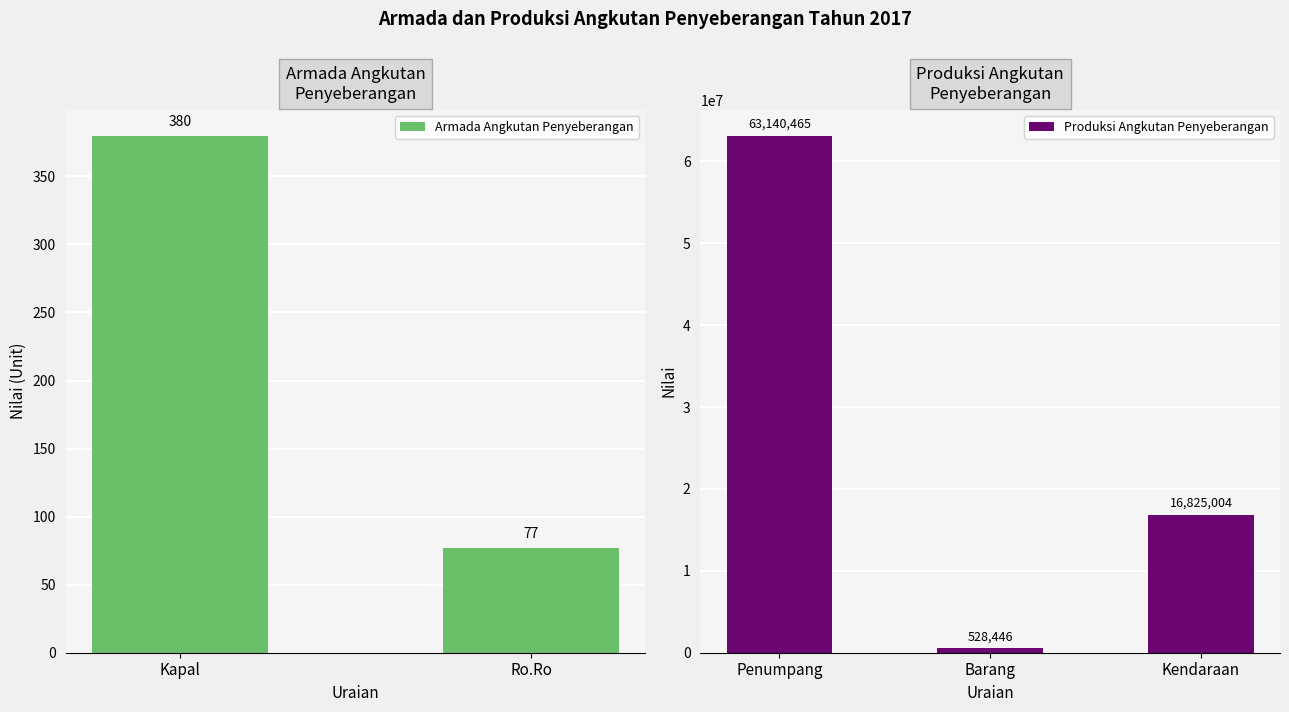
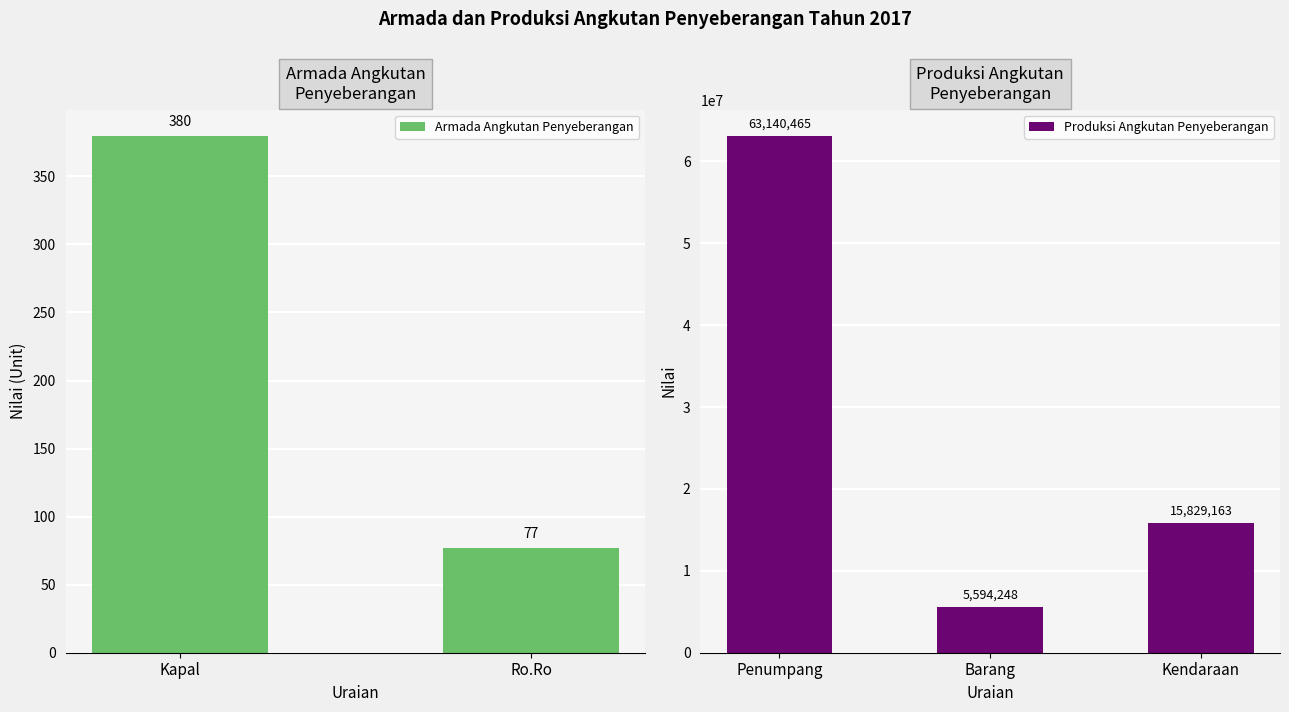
  {
    "Armada Angkutan Penyeberangan": {
      "Kapal": "380",
      "Ro.Ro": "77"
    },
    "Produksi Angkutan Penyeberangan": {
      "Penumpang": "63,140,465",
-     "Barang": "528,446",
-     "Kendaraan": "16,825,004"
+     "Barang": "5,594,248",
+     "Kendaraan": "15,829,163"
    }
  }
